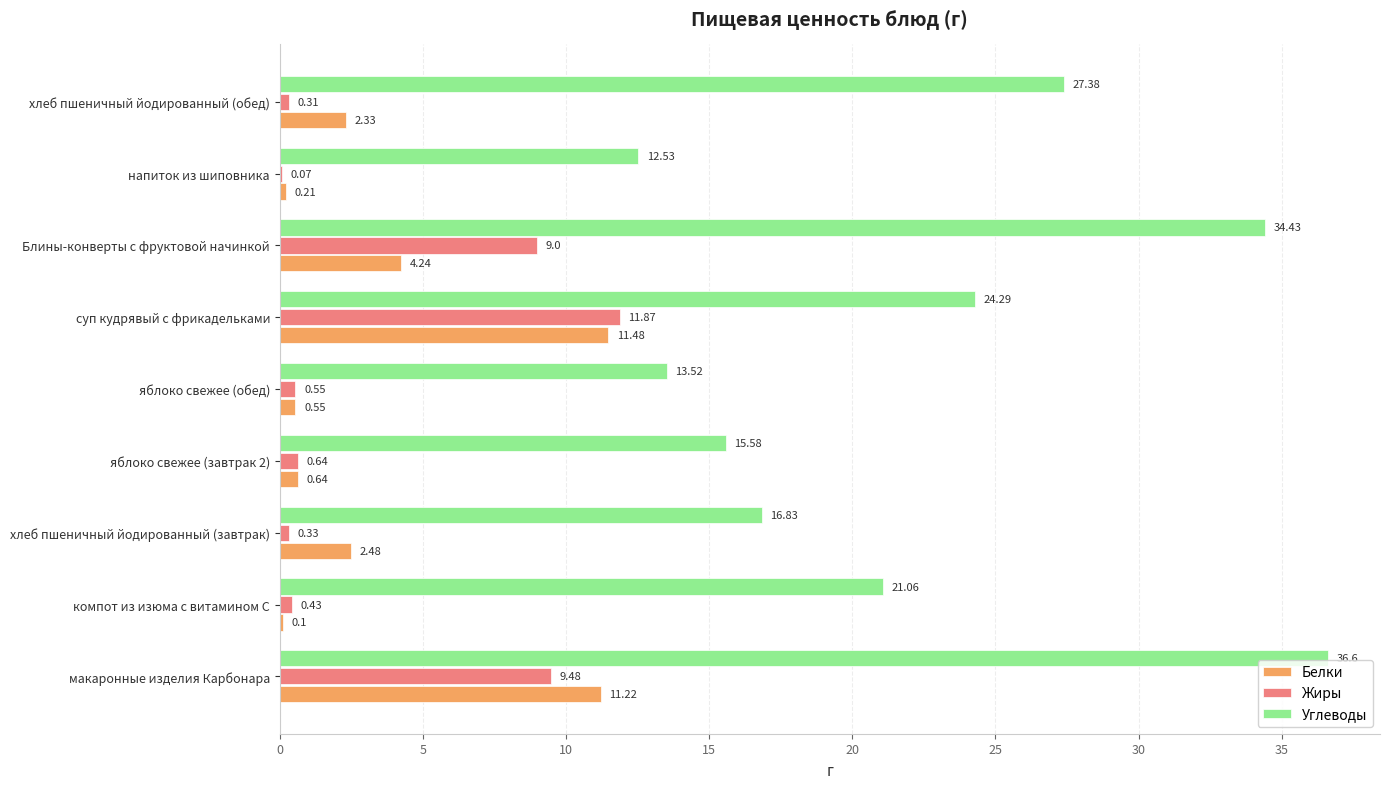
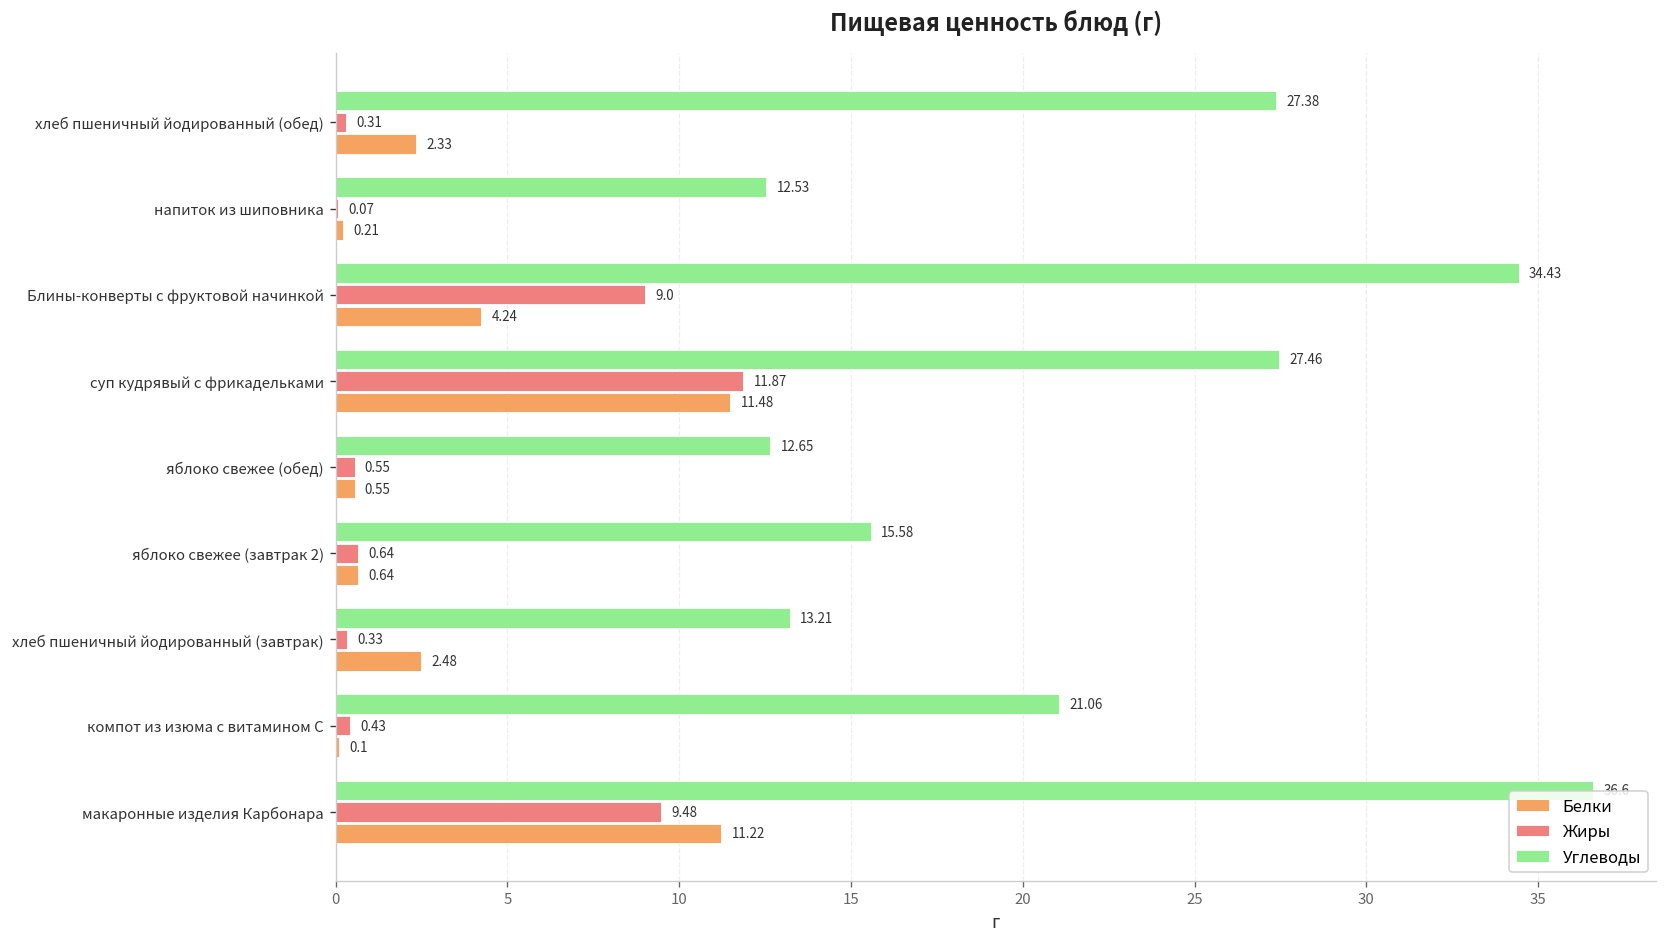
  {
    "Углеводы": {
      "хлеб пшеничный йодированный (обед)": 27.38,
      "напиток из шиповника": 12.53,
      "Блины-конверты с фруктовой начинкой": 34.43,
-     "суп кудрявый с фрикадельками": 24.29,
-     "яблоко свежее (обед)": 13.52,
+     "суп кудрявый с фрикадельками": 27.46,
+     "яблоко свежее (обед)": 12.65,
      "яблоко свежее (завтрак 2)": 15.58,
-     "хлеб пшеничный йодированный (завтрак)": 16.83,
+     "хлеб пшеничный йодированный (завтрак)": 13.21,
      "компот из изюма с витамином С": 21.06
    }
  }
